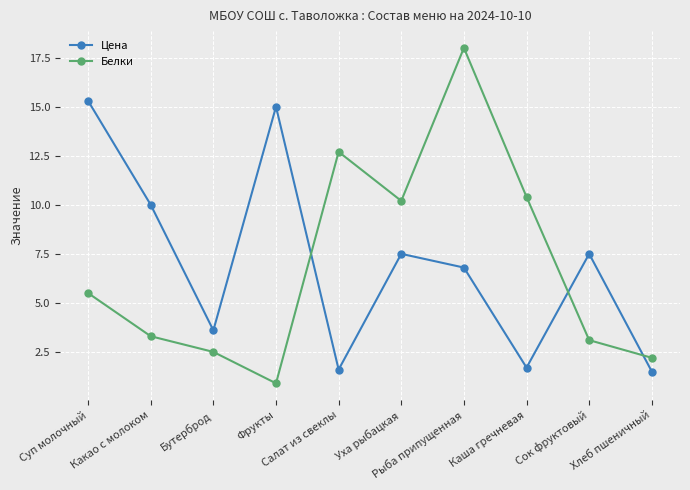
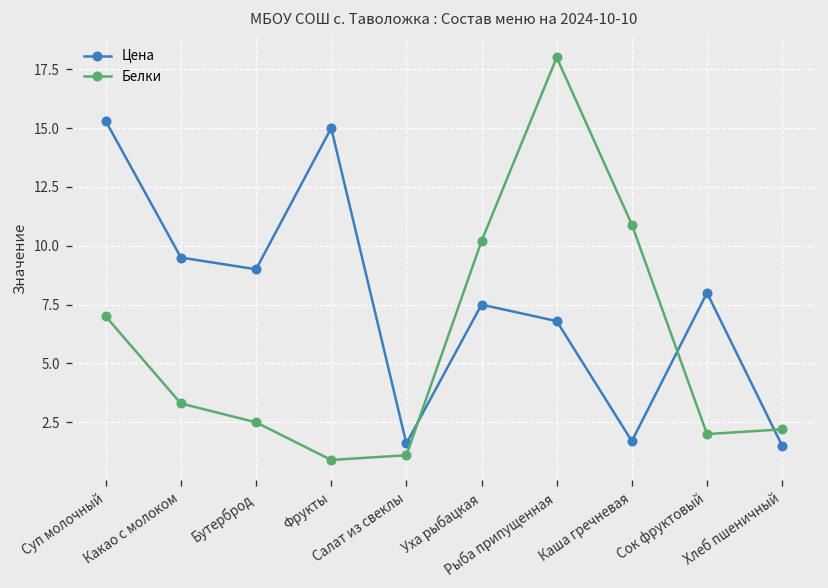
  {
    "Цена": {
      "Суп молочный": 15.3,
-     "Какао с молоком": 10.0,
-     "Бутерброд": 3.6,
+     "Какао с молоком": 9.5,
+     "Бутерброд": 9.0,
      "Фрукты": 15.0,
      "Салат из свеклы": 1.6,
      "Уха рыбацкая": 7.5,
      "Рыба припущенная": 6.8,
      "Каша гречневая": 1.7,
-     "Сок фруктовый": 7.5,
+     "Сок фруктовый": 8.0,
      "Хлеб пшеничный": 1.5
    },
    "Белки": {
-     "Суп молочный": 5.5,
+     "Суп молочный": 7.0,
      "Какао с молоком": 3.3,
      "Бутерброд": 2.5,
      "Фрукты": 0.9,
-     "Салат из свеклы": 12.7,
+     "Салат из свеклы": 1.1,
      "Уха рыбацкая": 10.2,
      "Рыба припущенная": 18.0,
-     "Каша гречневая": 10.4,
-     "Сок фруктовый": 3.1,
+     "Каша гречневая": 10.9,
+     "Сок фруктовый": 2.0,
      "Хлеб пшеничный": 2.2
    }
  }
